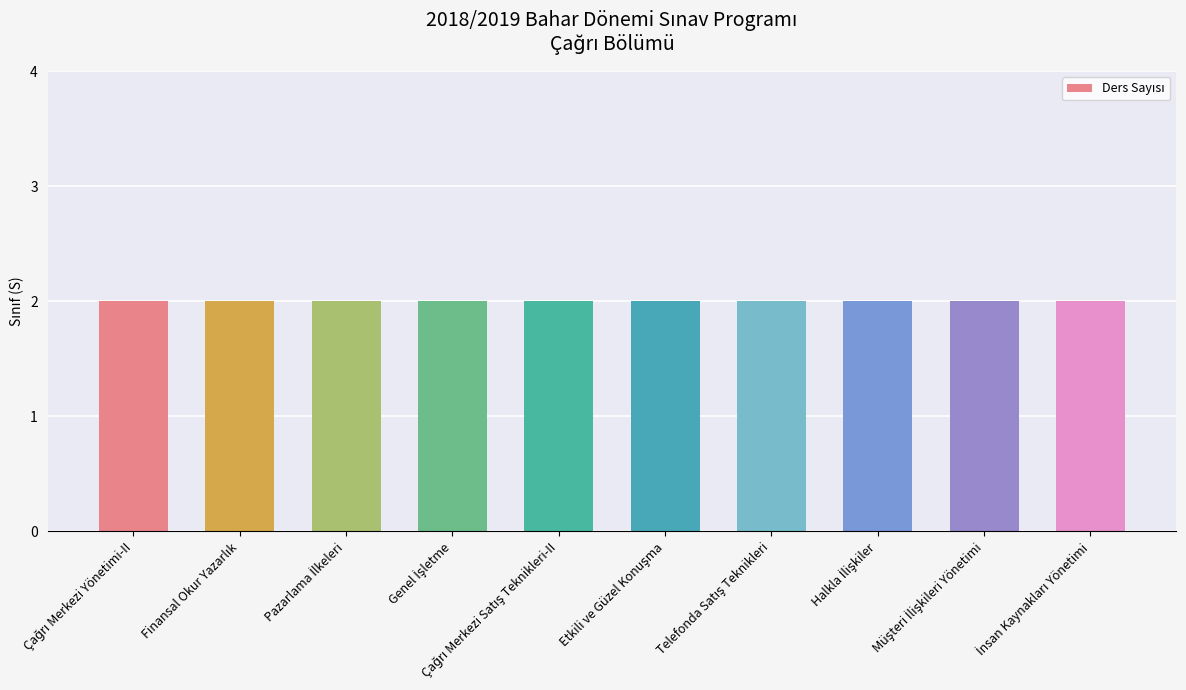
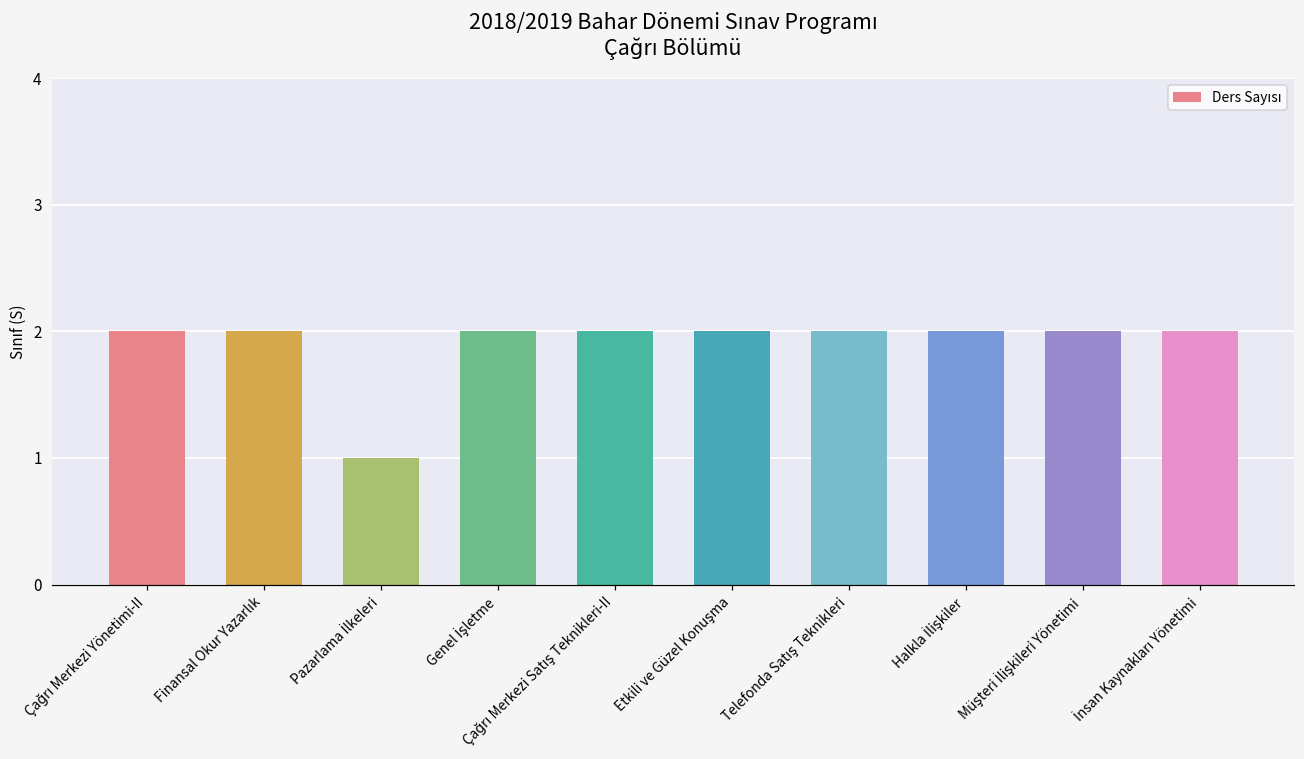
  {
    "Çağrı Merkezi Yönetimi-II": 2,
    "Finansal Okur Yazarlık": 2,
-   "Pazarlama İlkeleri": 2,
+   "Pazarlama İlkeleri": 1,
    "Genel İşletme": 2,
    "Çağrı Merkezi Satış Teknikleri-II": 2,
    "Etkili ve Güzel Konuşma": 2,
    "Telefonda Satış Teknikleri": 2,
    "Halkla İlişkiler": 2,
    "Müşteri İlişkileri Yönetimi": 2,
    "İnsan Kaynakları Yönetimi": 2
  }
